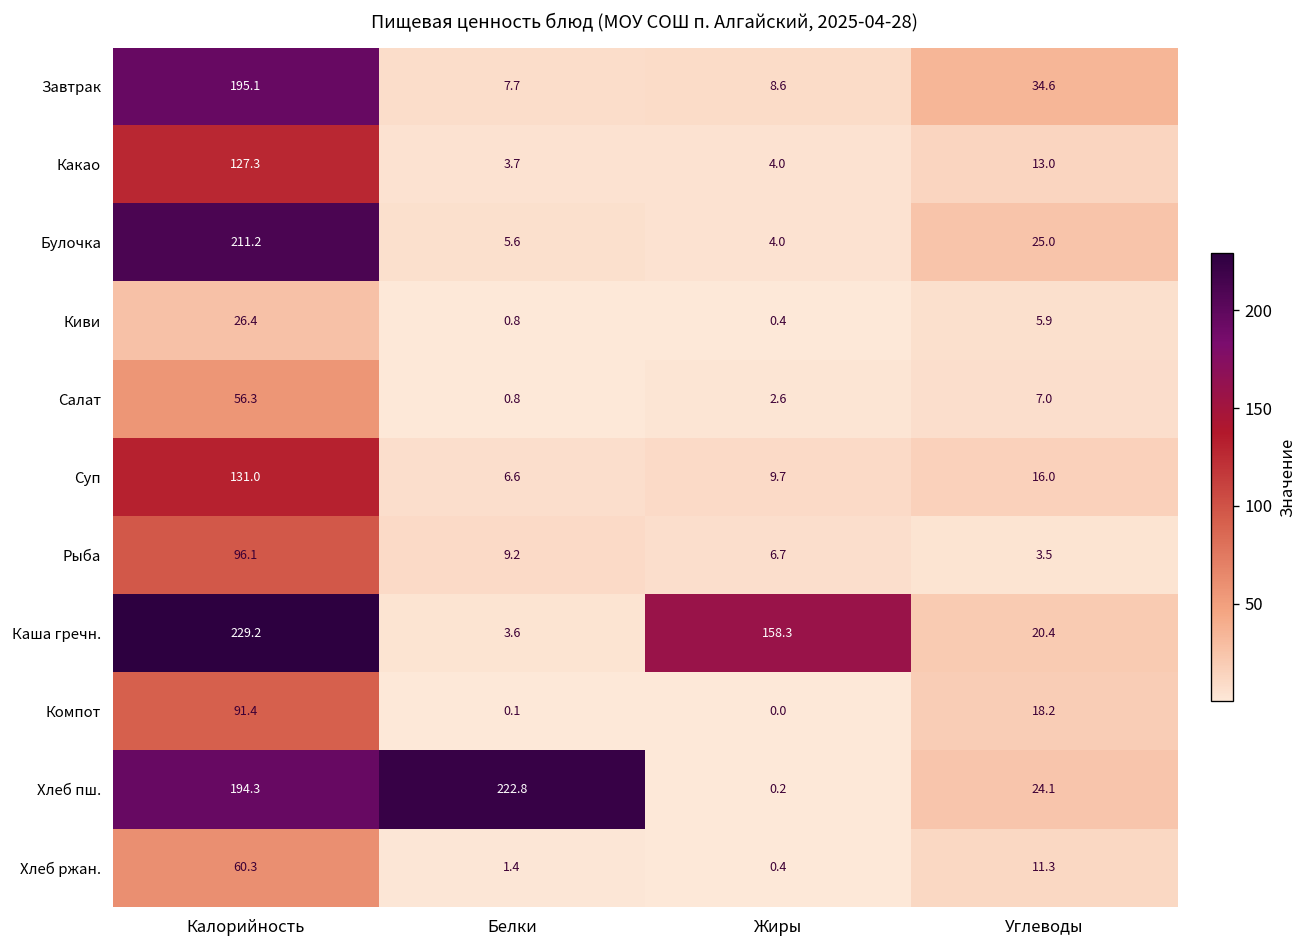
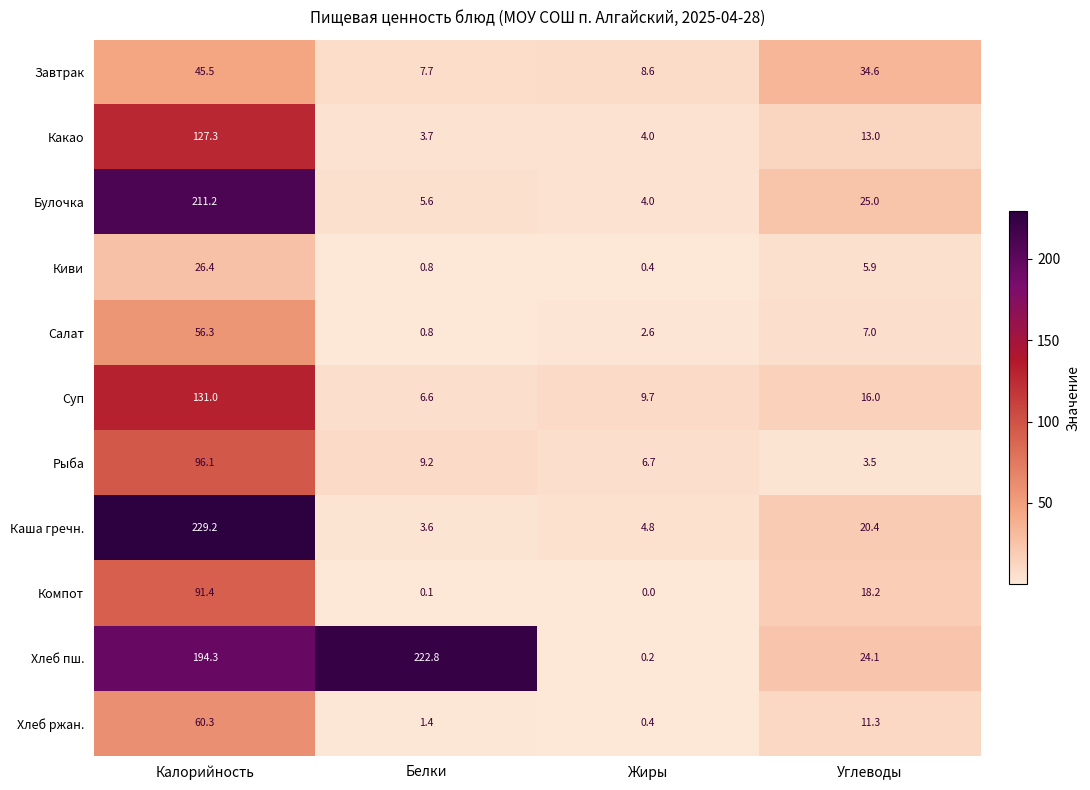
  {
    "Завтрак": {
-     "Калорийность": 195.1,
+     "Калорийность": 45.5,
      "Белки": 7.7,
      "Жиры": 8.6,
      "Углеводы": 34.6
    },
    "Какао": {
      "Калорийность": 127.3,
      "Белки": 3.7,
      "Жиры": 4.0,
      "Углеводы": 13.0
    },
    "Булочка": {
      "Калорийность": 211.2,
      "Белки": 5.6,
      "Жиры": 4.0,
      "Углеводы": 25.0
    },
    "Киви": {
      "Калорийность": 26.4,
      "Белки": 0.8,
      "Жиры": 0.4,
      "Углеводы": 5.9
    },
    "Салат": {
      "Калорийность": 56.3,
      "Белки": 0.8,
      "Жиры": 2.6,
      "Углеводы": 7.0
    },
    "Суп": {
      "Калорийность": 131.0,
      "Белки": 6.6,
      "Жиры": 9.7,
      "Углеводы": 16.0
    },
    "Рыба": {
      "Калорийность": 96.1,
      "Белки": 9.2,
      "Жиры": 6.7,
      "Углеводы": 3.5
    },
    "Каша гречн.": {
      "Калорийность": 229.2,
      "Белки": 3.6,
-     "Жиры": 158.3,
+     "Жиры": 4.8,
      "Углеводы": 20.4
    },
    "Компот": {
      "Калорийность": 91.4,
      "Белки": 0.1,
      "Жиры": 0.0,
      "Углеводы": 18.2
    },
    "Хлеб пш.": {
      "Калорийность": 194.3,
      "Белки": 222.8,
      "Жиры": 0.2,
      "Углеводы": 24.1
    },
    "Хлеб ржан.": {
      "Калорийность": 60.3,
      "Белки": 1.4,
      "Жиры": 0.4,
      "Углеводы": 11.3
    }
  }
